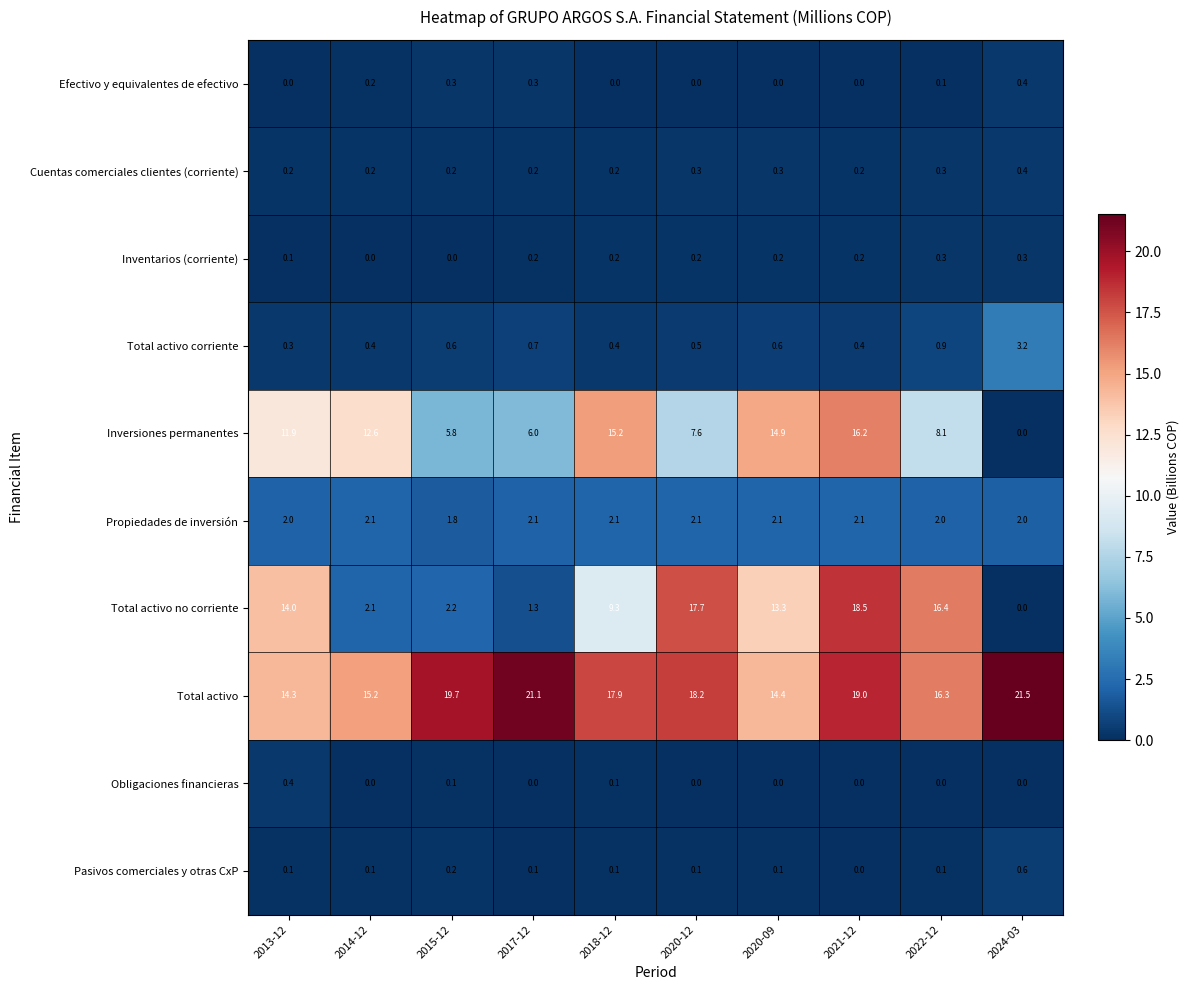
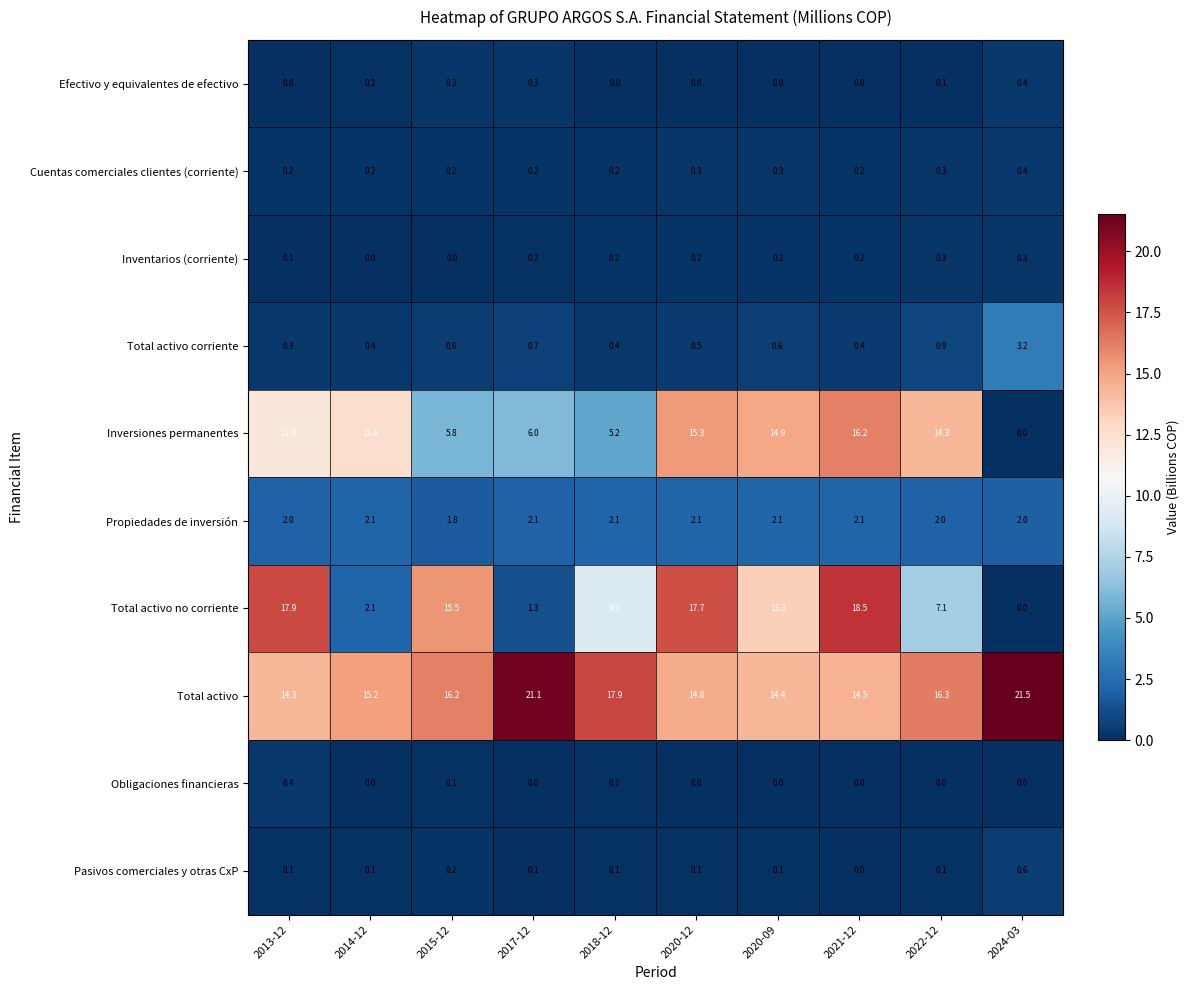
  {
    "Efectivo y equivalentes de efectivo": {
      "2013-12": 0.0,
      "2014-12": 0.2,
      "2015-12": 0.3,
      "2017-12": 0.3,
      "2018-12": 0.0,
      "2020-12": 0.0,
      "2020-09": 0.0,
      "2021-12": 0.0,
      "2022-12": 0.1,
      "2024-03": 0.4
    },
    "Cuentas comerciales clientes (corriente)": {
      "2013-12": 0.2,
      "2014-12": 0.2,
      "2015-12": 0.2,
      "2017-12": 0.2,
      "2018-12": 0.2,
      "2020-12": 0.3,
      "2020-09": 0.3,
      "2021-12": 0.2,
      "2022-12": 0.3,
      "2024-03": 0.4
    },
    "Inventarios (corriente)": {
      "2013-12": 0.1,
      "2014-12": 0.0,
      "2015-12": 0.0,
      "2017-12": 0.2,
      "2018-12": 0.2,
      "2020-12": 0.2,
      "2020-09": 0.2,
      "2021-12": 0.2,
      "2022-12": 0.3,
      "2024-03": 0.3
    },
    "Total activo corriente": {
      "2013-12": 0.3,
      "2014-12": 0.4,
      "2015-12": 0.6,
      "2017-12": 0.7,
      "2018-12": 0.4,
      "2020-12": 0.5,
      "2020-09": 0.6,
      "2021-12": 0.4,
      "2022-12": 0.9,
      "2024-03": 3.2
    },
    "Inversiones permanentes": {
      "2014-12": 12.6,
      "2015-12": 5.8,
      "2017-12": 6.0,
-     "2018-12": 15.2,
-     "2020-12": 7.6,
+     "2018-12": 5.2,
+     "2020-12": 15.3,
      "2020-09": 14.9,
      "2021-12": 16.2,
-     "2022-12": 8.1,
+     "2022-12": 14.3,
      "2024-03": 0.0
    },
    "Propiedades de inversión": {
      "2013-12": 2.0,
      "2014-12": 2.1,
      "2015-12": 1.8,
      "2017-12": 2.1,
      "2018-12": 2.1,
      "2020-12": 2.1,
      "2020-09": 2.1,
      "2021-12": 2.1,
      "2022-12": 2.0,
      "2024-03": 2.0
    },
    "Total activo no corriente": {
-     "2013-12": 14.0,
+     "2013-12": 17.9,
      "2014-12": 2.1,
-     "2015-12": 2.2,
+     "2015-12": 15.5,
      "2017-12": 1.3,
      "2020-12": 17.7,
      "2020-09": 13.3,
      "2021-12": 18.5,
-     "2022-12": 16.4,
+     "2022-12": 7.1,
      "2024-03": 0.0
    },
    "Total activo": {
      "2013-12": 14.3,
      "2014-12": 15.2,
-     "2015-12": 19.7,
+     "2015-12": 16.2,
      "2017-12": 21.1,
      "2018-12": 17.9,
-     "2020-12": 18.2,
+     "2020-12": 14.8,
      "2020-09": 14.4,
-     "2021-12": 19.0,
+     "2021-12": 14.5,
      "2022-12": 16.3,
      "2024-03": 21.5
    },
    "Obligaciones financieras": {
      "2013-12": 0.4,
      "2014-12": 0.0,
      "2015-12": 0.1,
      "2017-12": 0.0,
      "2018-12": 0.1,
      "2020-12": 0.0,
      "2020-09": 0.0,
      "2021-12": 0.0,
      "2022-12": 0.0,
      "2024-03": 0.0
    },
    "Pasivos comerciales y otras CxP": {
      "2013-12": 0.1,
      "2014-12": 0.1,
      "2015-12": 0.2,
      "2017-12": 0.1,
      "2018-12": 0.1,
      "2020-12": 0.1,
      "2020-09": 0.1,
      "2021-12": 0.0,
      "2022-12": 0.1,
      "2024-03": 0.6
    }
  }
